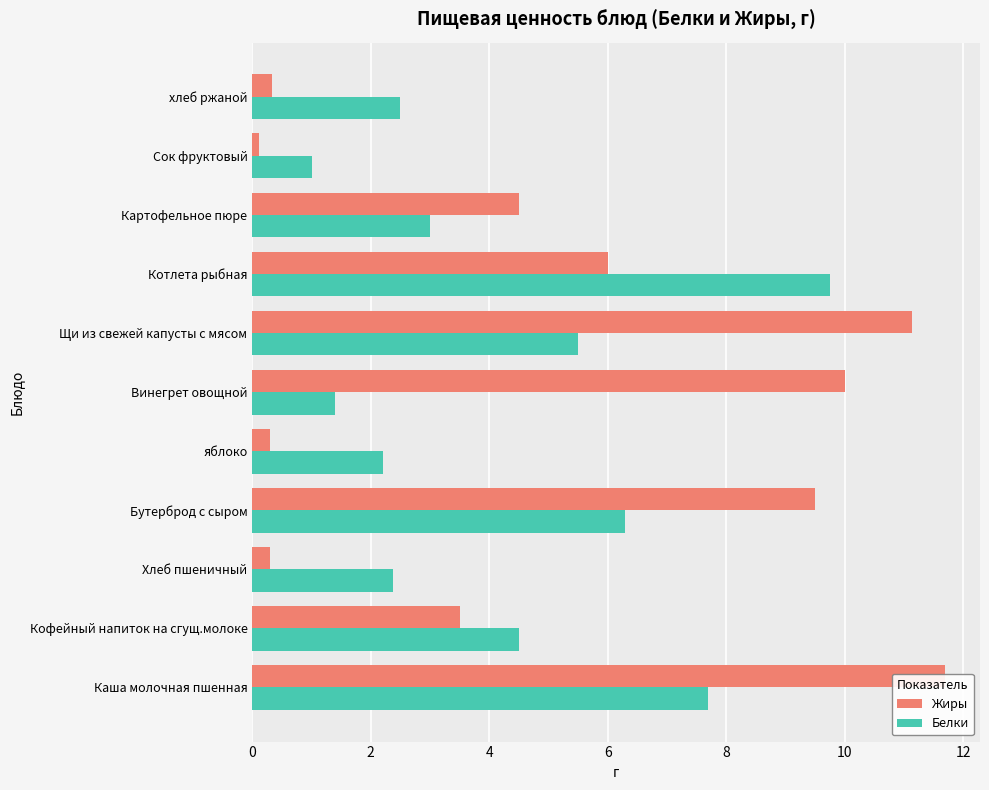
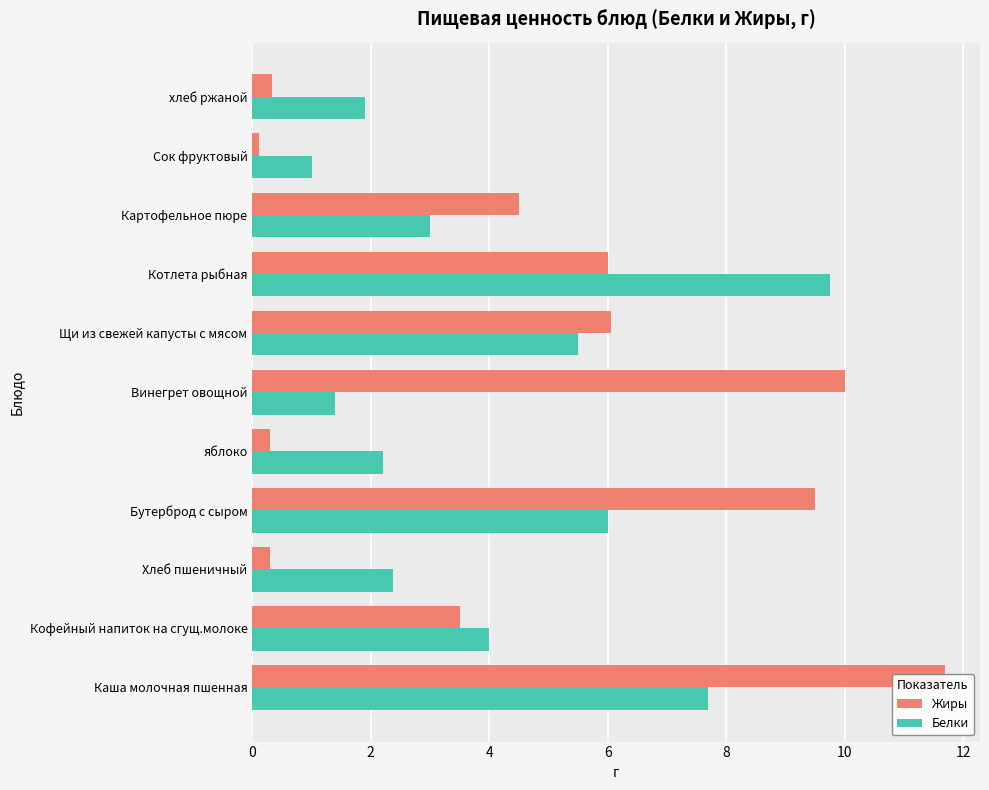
  {
    "Жиры": {
      "хлеб ржаной": 0.3,
      "Сок фруктовый": 0.1,
      "Картофельное пюре": 4.5,
      "Котлета рыбная": 6.0,
-     "Щи из свежей капусты с мясом": 11.1,
+     "Щи из свежей капусты с мясом": 6.1,
      "Винегрет овощной": 10.0,
      "яблоко": 0.3,
      "Бутерброд с сыром": 9.5,
      "Хлеб пшеничный": 0.3,
      "Кофейный напиток на сгущ.молоке": 3.5
    },
    "Белки": {
-     "хлеб ржаной": 2.5,
+     "хлеб ржаной": 1.9,
      "Сок фруктовый": 1.0,
      "Картофельное пюре": 3.0,
      "Котлета рыбная": 9.8,
      "Щи из свежей капусты с мясом": 5.5,
      "Винегрет овощной": 1.4,
      "яблоко": 2.2,
-     "Бутерброд с сыром": 6.3,
+     "Бутерброд с сыром": 6.0,
      "Хлеб пшеничный": 2.4,
-     "Кофейный напиток на сгущ.молоке": 4.5,
+     "Кофейный напиток на сгущ.молоке": 4.0,
      "Каша молочная пшенная": 7.7
    }
  }
